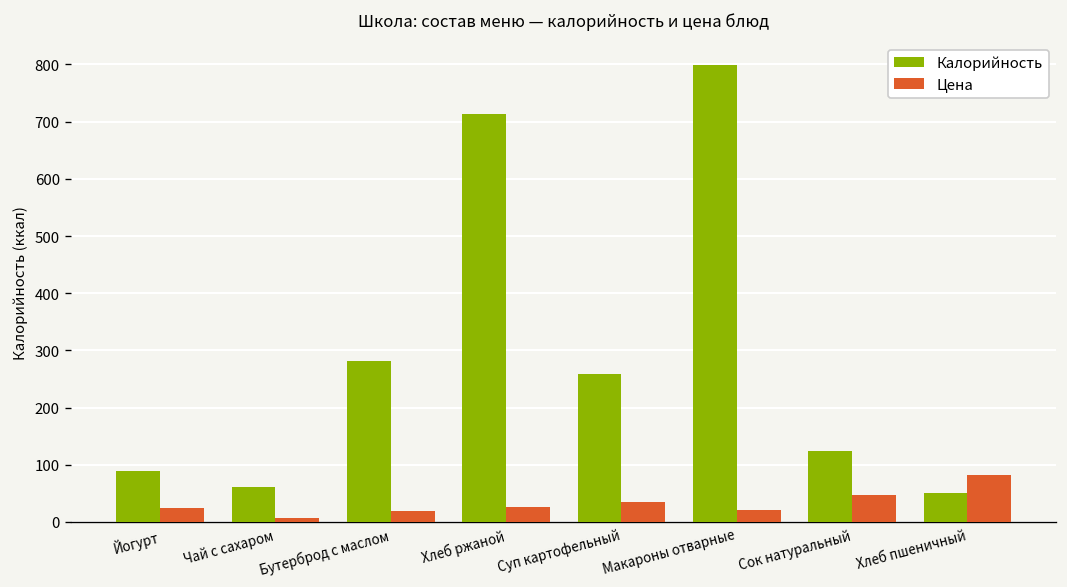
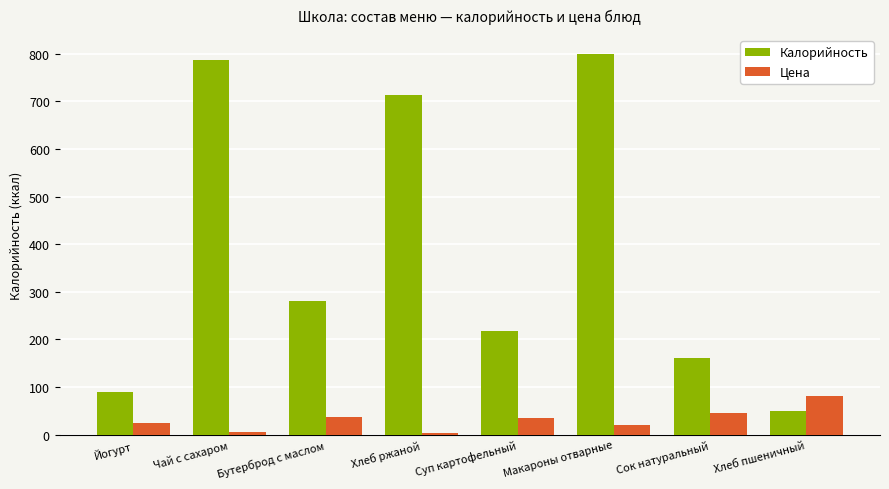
  {
    "Калорийность": {
      "Йогурт": 90,
-     "Чай с сахаром": 60,
+     "Чай с сахаром": 790,
      "Бутерброд с маслом": 280,
      "Хлеб ржаной": 710,
-     "Суп картофельный": 260,
+     "Суп картофельный": 220,
      "Макароны отварные": 800,
-     "Сок натуральный": 120,
+     "Сок натуральный": 160,
      "Хлеб пшеничный": 50
    },
    "Цена": {
      "Йогурт": 30,
      "Чай с сахаром": 10,
-     "Бутерброд с маслом": 20,
-     "Хлеб ржаной": 30,
+     "Бутерброд с маслом": 40,
+     "Хлеб ржаной": 0,
      "Суп картофельный": 30,
      "Макароны отварные": 20,
      "Сок натуральный": 50,
      "Хлеб пшеничный": 80
    }
  }
